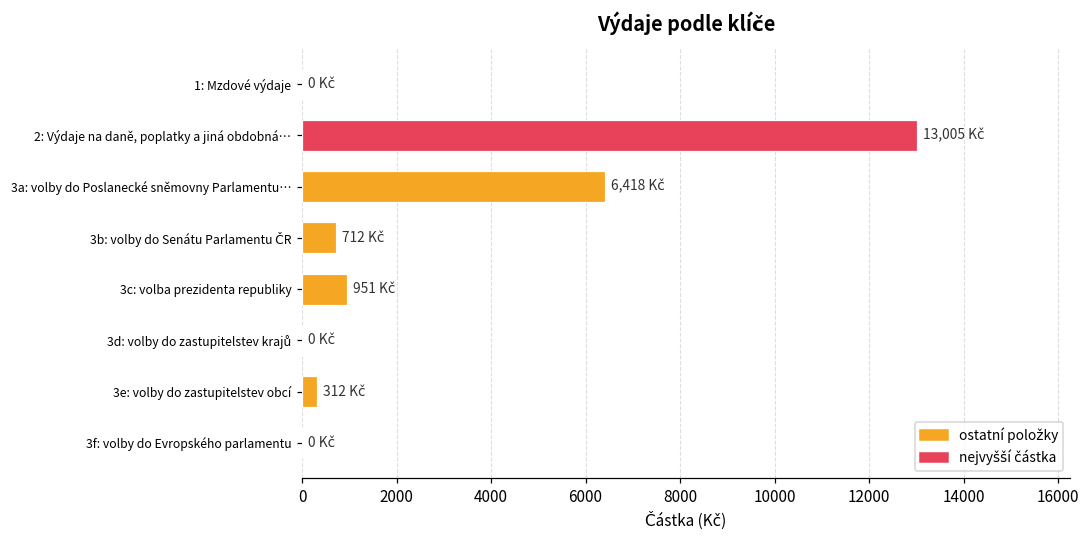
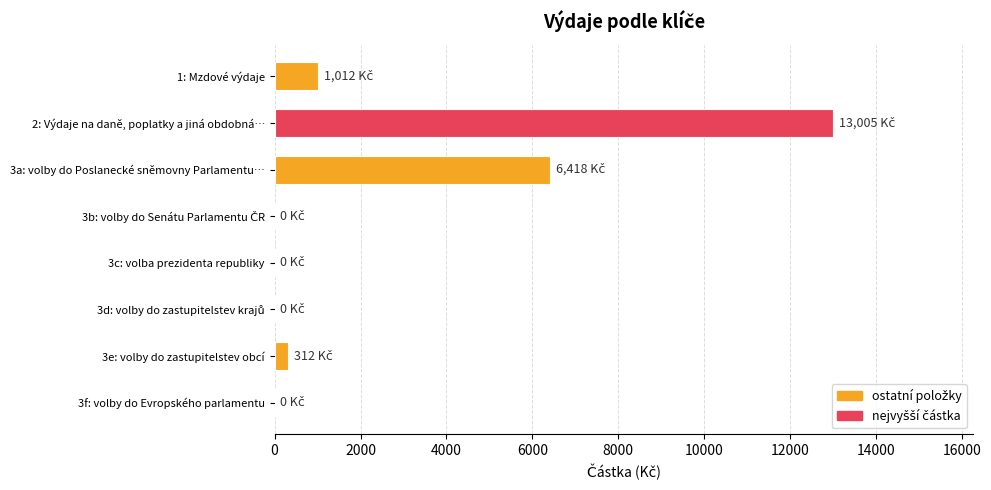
  {
-   "1: Mzdové výdaje": "0",
+   "1: Mzdové výdaje": "1,012",
    "2: Výdaje na daně, poplatky a jiná obdobná…": "13,005",
    "3a: volby do Poslanecké sněmovny Parlamentu…": "6,418",
-   "3b: volby do Senátu Parlamentu ČR": "712",
-   "3c: volba prezidenta republiky": "951",
+   "3b: volby do Senátu Parlamentu ČR": "0",
+   "3c: volba prezidenta republiky": "0",
    "3d: volby do zastupitelstev krajů": "0",
    "3e: volby do zastupitelstev obcí": "312",
    "3f: volby do Evropského parlamentu": "0"
  }
